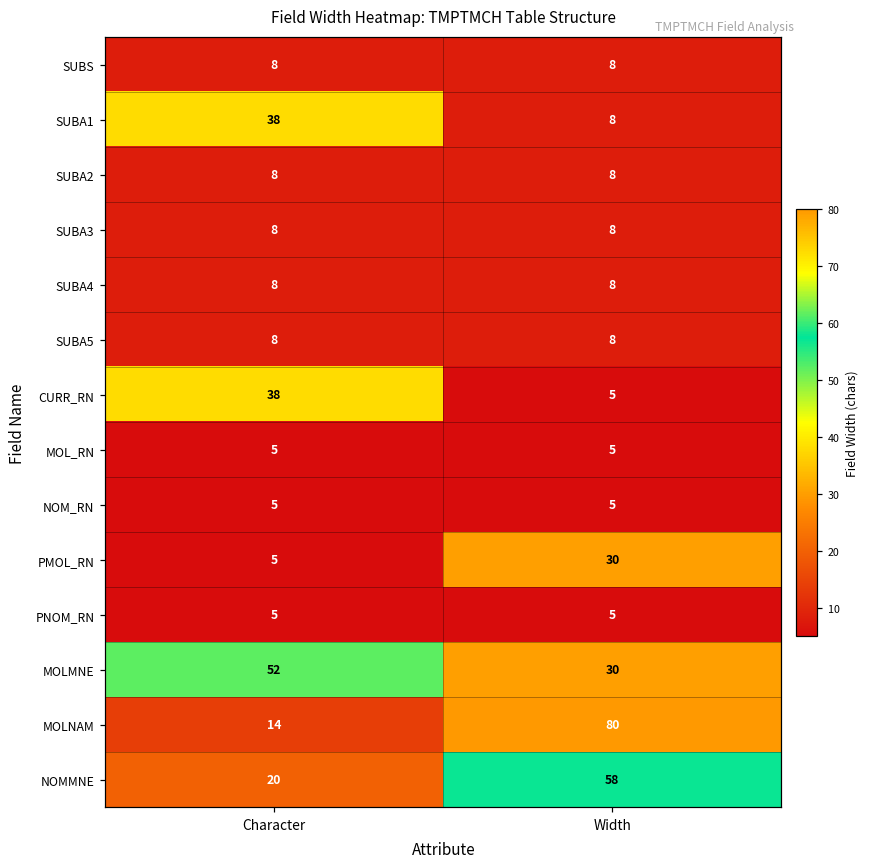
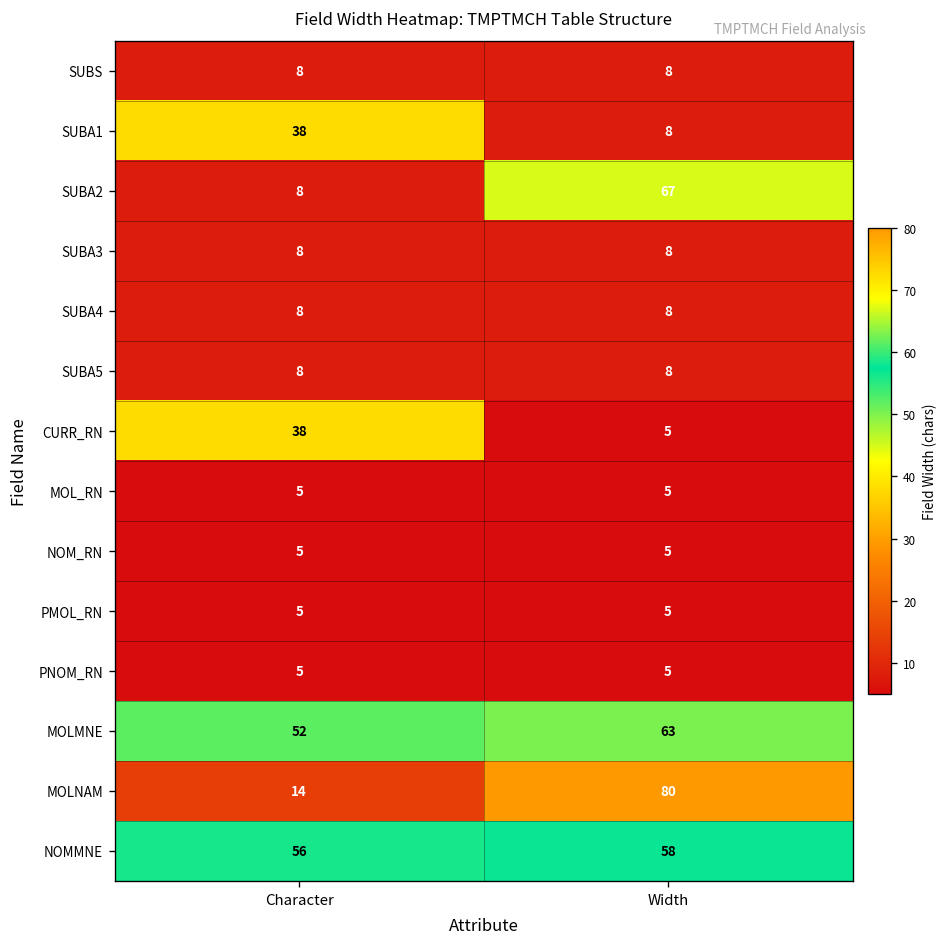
  {
    "SUBS": {
      "Character": 8,
      "Width": 8
    },
    "SUBA1": {
      "Character": 38,
      "Width": 8
    },
    "SUBA2": {
      "Character": 8,
-     "Width": 8
+     "Width": 67
    },
    "SUBA3": {
      "Character": 8,
      "Width": 8
    },
    "SUBA4": {
      "Character": 8,
      "Width": 8
    },
    "SUBA5": {
      "Character": 8,
      "Width": 8
    },
    "CURR_RN": {
      "Character": 38,
      "Width": 5
    },
    "MOL_RN": {
      "Character": 5,
      "Width": 5
    },
    "NOM_RN": {
      "Character": 5,
      "Width": 5
    },
    "PMOL_RN": {
      "Character": 5,
-     "Width": 30
+     "Width": 5
    },
    "PNOM_RN": {
      "Character": 5,
      "Width": 5
    },
    "MOLMNE": {
      "Character": 52,
-     "Width": 30
+     "Width": 63
    },
    "MOLNAM": {
      "Character": 14,
      "Width": 80
    },
    "NOMMNE": {
-     "Character": 20,
+     "Character": 56,
      "Width": 58
    }
  }
